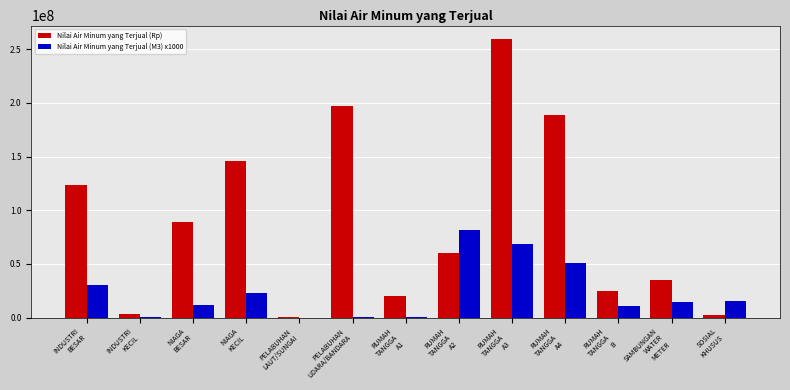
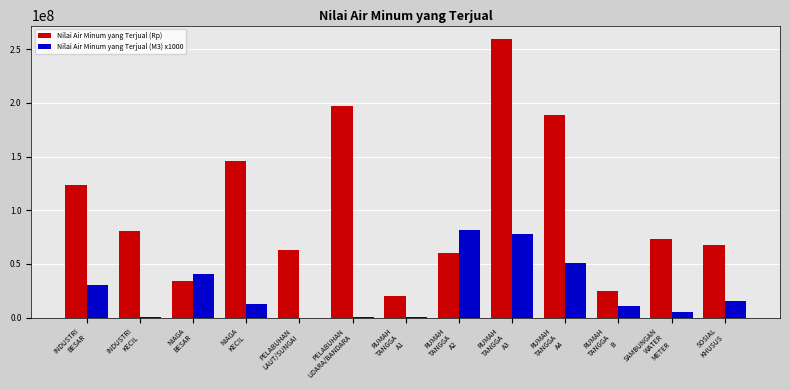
  {
    "Nilai Air Minum yang Terjual (Rp)": {
      "INDUSTRI BESAR": 124000000,
-     "INDUSTRI KECIL": 3000000,
-     "NIAGA BESAR": 89000000,
+     "INDUSTRI KECIL": 81000000,
+     "NIAGA BESAR": 34000000,
      "NIAGA KECIL": 146000000,
-     "PELABUHAN LAUT/SUNGAI": 0,
+     "PELABUHAN LAUT/SUNGAI": 63000000,
      "PELABUHAN UDARA/BANDARA": 197000000,
      "RUMAH TANGGA A1": 20000000,
      "RUMAH TANGGA A2": 60000000,
      "RUMAH TANGGA A3": 259000000,
      "RUMAH TANGGA A4": 189000000,
      "RUMAH TANGGA B": 25000000,
-     "SAMBUNGAN WATER METER": 35000000,
-     "SOSIAL KHUSUS": 3000000
+     "SAMBUNGAN WATER METER": 73000000,
+     "SOSIAL KHUSUS": 67000000
    },
    "Nilai Air Minum yang Terjual (M3) x1000": {
      "INDUSTRI BESAR": 30000000,
-     "NIAGA BESAR": 12000000,
-     "NIAGA KECIL": 23000000,
+     "NIAGA BESAR": 41000000,
+     "NIAGA KECIL": 12000000,
      "PELABUHAN LAUT/SUNGAI": 0,
      "RUMAH TANGGA A2": 82000000,
-     "RUMAH TANGGA A3": 69000000,
+     "RUMAH TANGGA A3": 78000000,
      "RUMAH TANGGA A4": 51000000,
      "RUMAH TANGGA B": 11000000,
-     "SAMBUNGAN WATER METER": 15000000,
+     "SAMBUNGAN WATER METER": 5000000,
      "SOSIAL KHUSUS": 15000000
    }
  }
